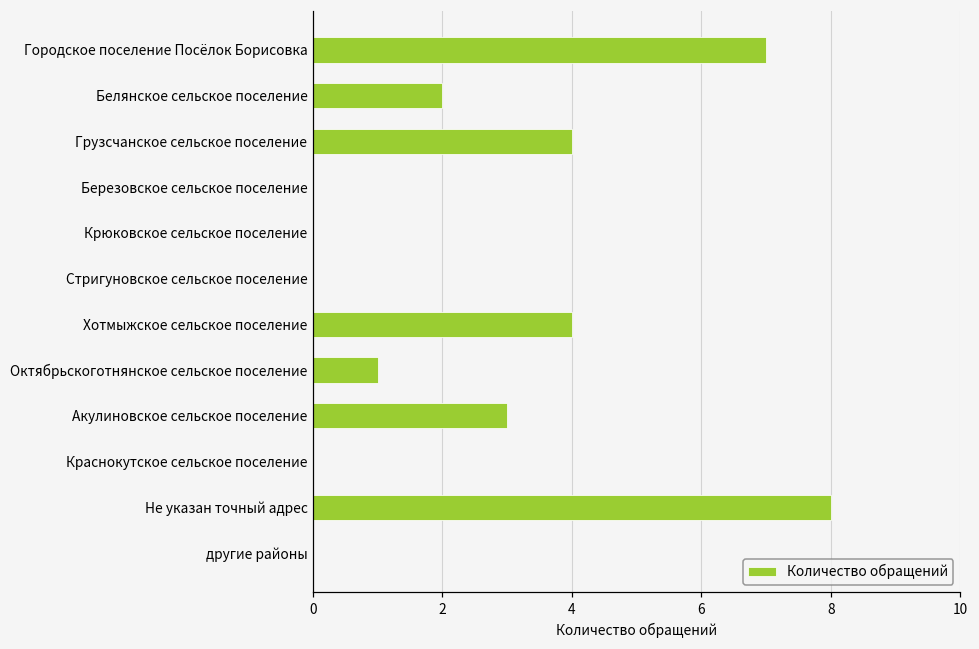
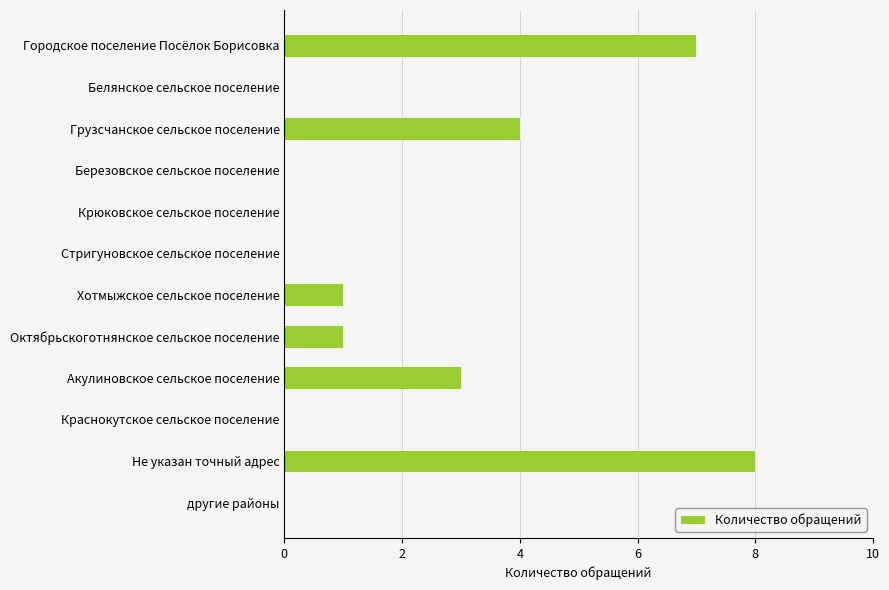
  {
    "Городское поселение Посёлок Борисовка": 7,
-   "Белянское сельское поселение": 2,
+   "Белянское сельское поселение": 0,
    "Грузсчанское сельское поселение": 4,
    "Березовское сельское поселение": 0,
    "Крюковское сельское поселение": 0,
    "Стригуновское сельское поселение": 0,
-   "Хотмыжское сельское поселение": 4,
+   "Хотмыжское сельское поселение": 1,
    "Октябрьскоготнянское сельское поселение": 1,
    "Акулиновское сельское поселение": 3,
    "Краснокутское сельское поселение": 0,
    "Не указан точный адрес": 8,
    "другие районы": 0
  }
